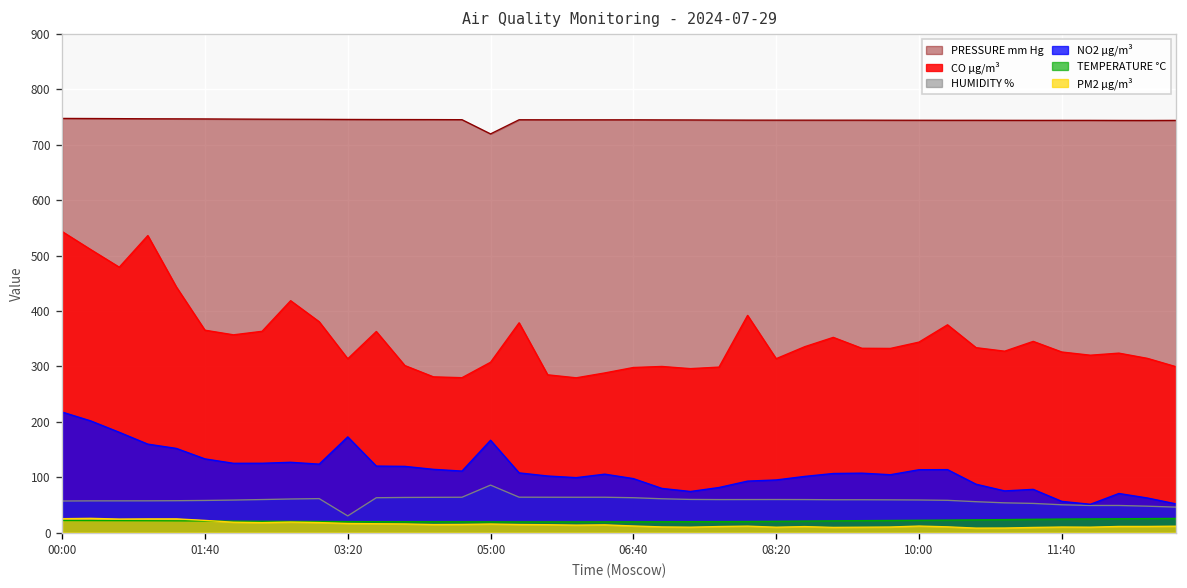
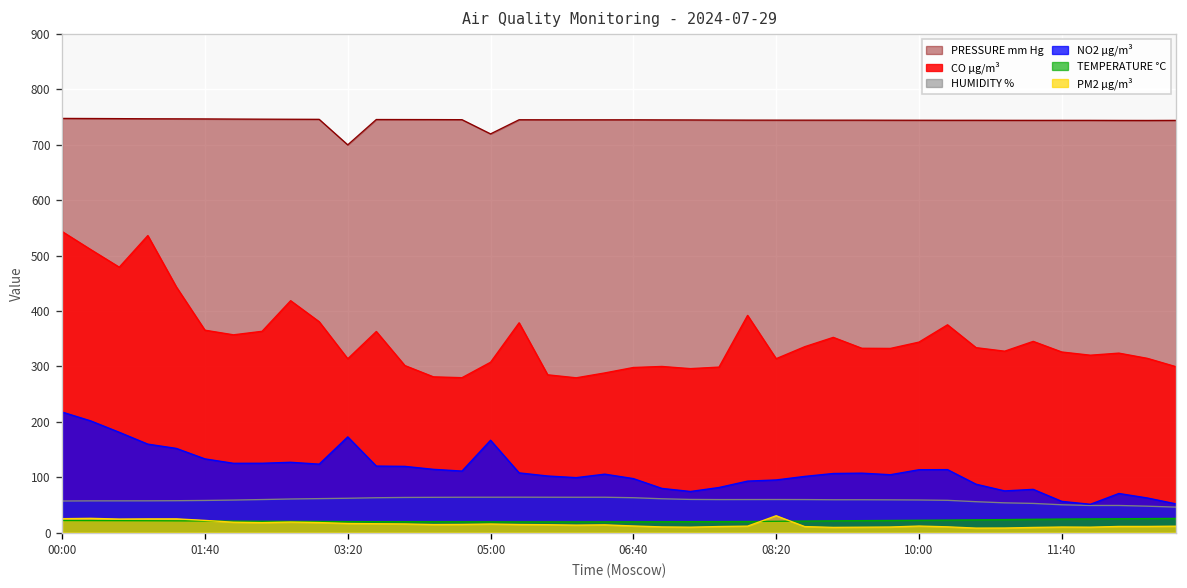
  {
    "PRESSURE mm Hg": {
      "00:00": 750,
      "01:40": 750,
-     "03:20": 750,
+     "03:20": 700,
      "05:00": 720,
      "06:40": 750,
      "08:20": 740,
      "10:00": 740,
      "11:40": 740
    },
    "CO µg/m³": {
      "00:00": 540,
      "01:40": 370,
      "03:20": 310,
      "05:00": 310,
      "06:40": 300,
      "08:20": 310,
      "10:00": 340,
      "11:40": 330
    },
    "HUMIDITY %": {
      "00:00": 60,
      "01:40": 60,
-     "03:20": 30,
-     "05:00": 90,
+     "03:20": 60,
+     "05:00": 60,
      "06:40": 60,
      "08:20": 60,
      "10:00": 60,
      "11:40": 50
    },
    "NO2 µg/m³": {
      "00:00": 220,
      "01:40": 130,
      "03:20": 170,
      "05:00": 170,
      "06:40": 100,
      "08:20": 90,
      "10:00": 110,
      "11:40": 60
    },
    "TEMPERATURE °C": {
      "06:40": 20,
      "08:20": 20,
      "10:00": 20,
      "11:40": 20
    },
    "PM2 µg/m³": {
      "06:40": 10,
-     "08:20": 10,
+     "08:20": 30,
      "10:00": 10,
      "11:40": 10
    }
  }
